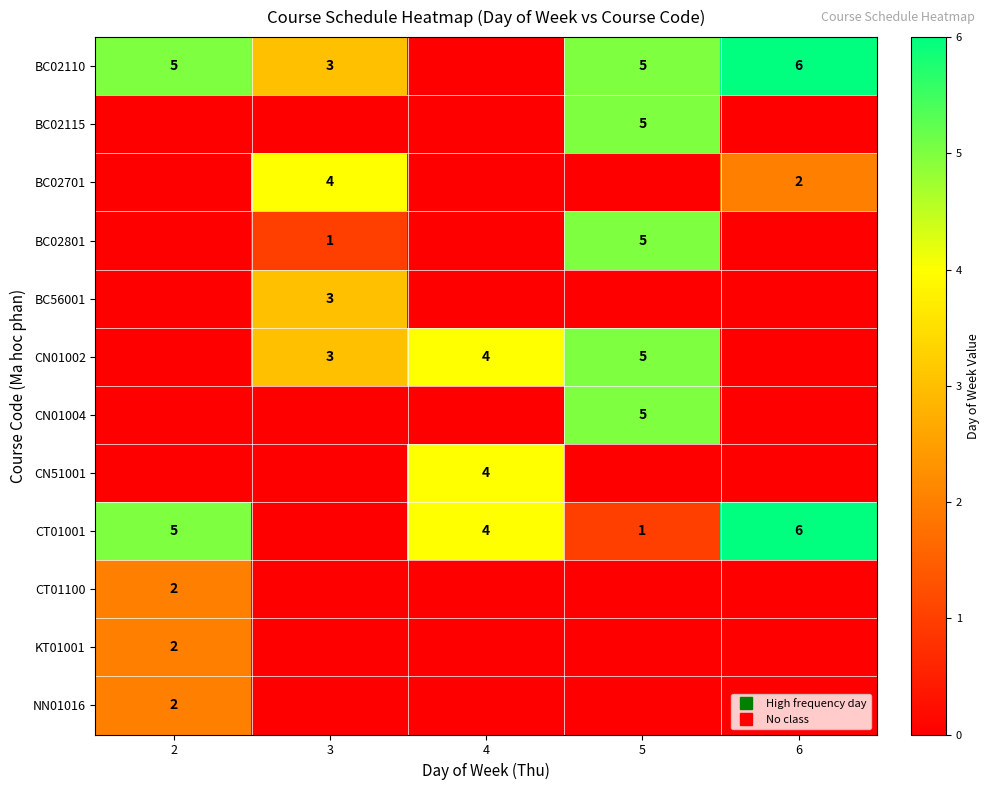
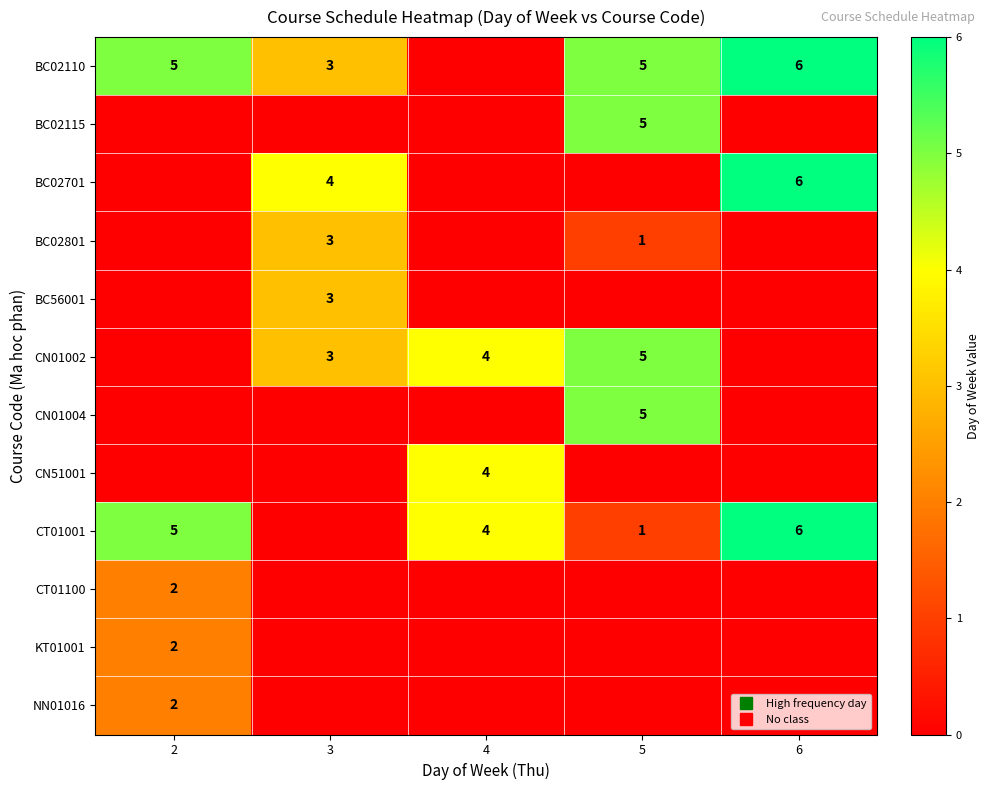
  {
    "BC02110": {
      "2": 5,
      "3": 3,
      "5": 5,
      "6": 6
    },
    "BC02115": {
      "5": 5
    },
    "BC02701": {
      "3": 4,
-     "6": 2
+     "6": 6
    },
    "BC02801": {
-     "3": 1,
-     "5": 5
+     "3": 3,
+     "5": 1
    },
    "BC56001": {
      "3": 3
    },
    "CN01002": {
      "3": 3,
      "4": 4,
      "5": 5
    },
    "CN01004": {
      "5": 5
    },
    "CN51001": {
      "4": 4
    },
    "CT01001": {
      "2": 5,
      "4": 4,
      "5": 1,
      "6": 6
    },
    "CT01100": {
      "2": 2
    },
    "KT01001": {
      "2": 2
    },
    "NN01016": {
      "2": 2
    }
  }
